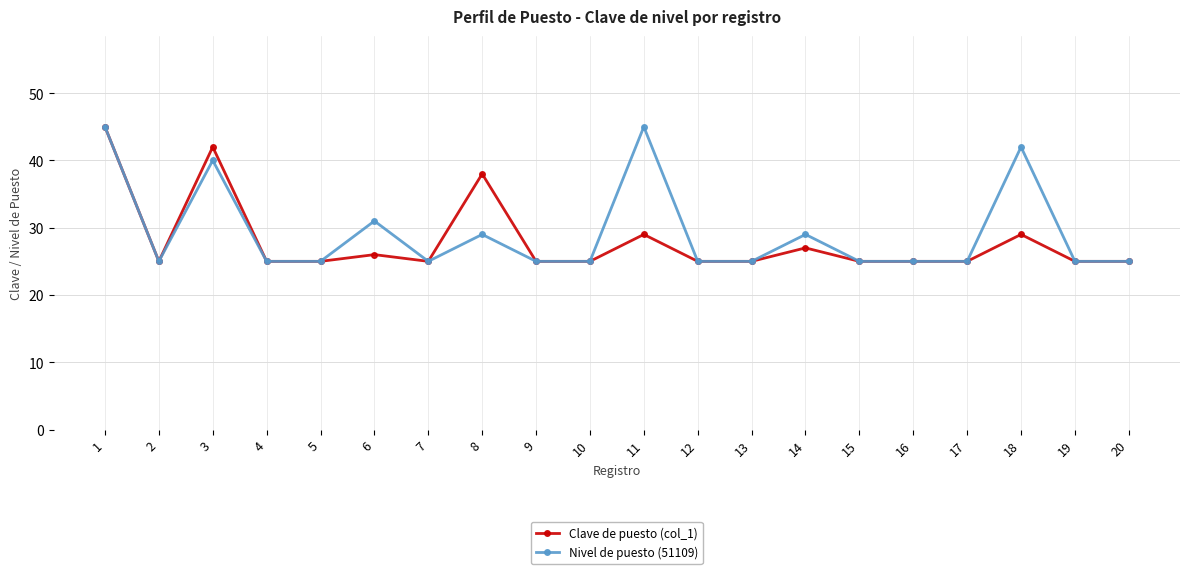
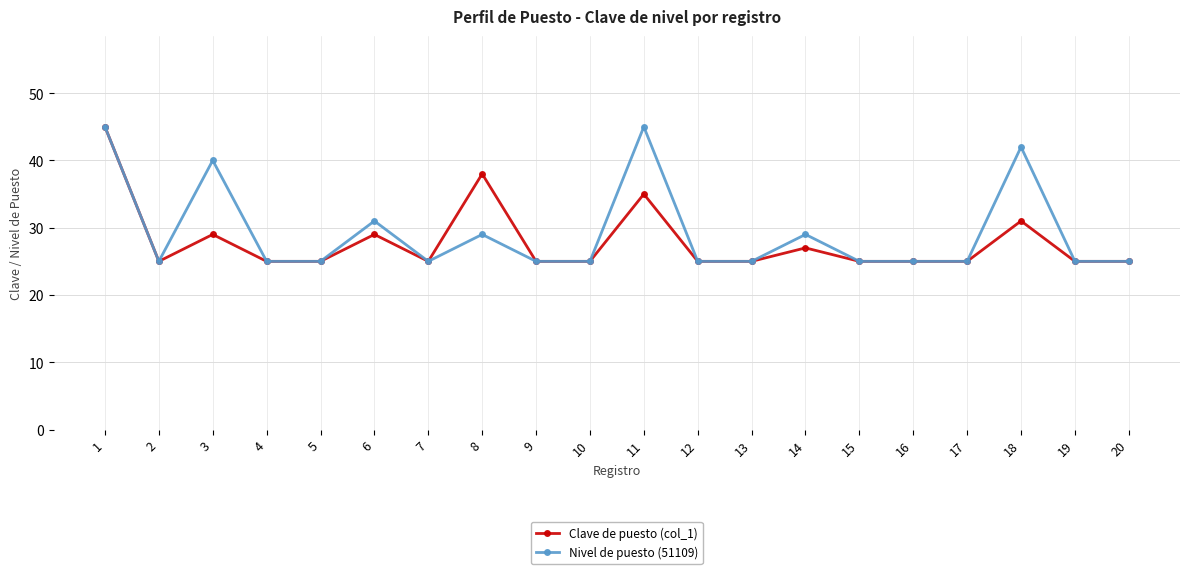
  {
    "Clave de puesto (col_1)": {
-     "3": 42,
-     "6": 26,
+     "3": 29,
+     "6": 29,
      "8": 38,
-     "11": 29,
+     "11": 35,
      "14": 27,
-     "18": 29
+     "18": 31
    },
    "Nivel de puesto (51109)": {
      "3": 40,
      "6": 31,
      "8": 29,
      "11": 45,
      "14": 29,
      "18": 42
    }
  }
